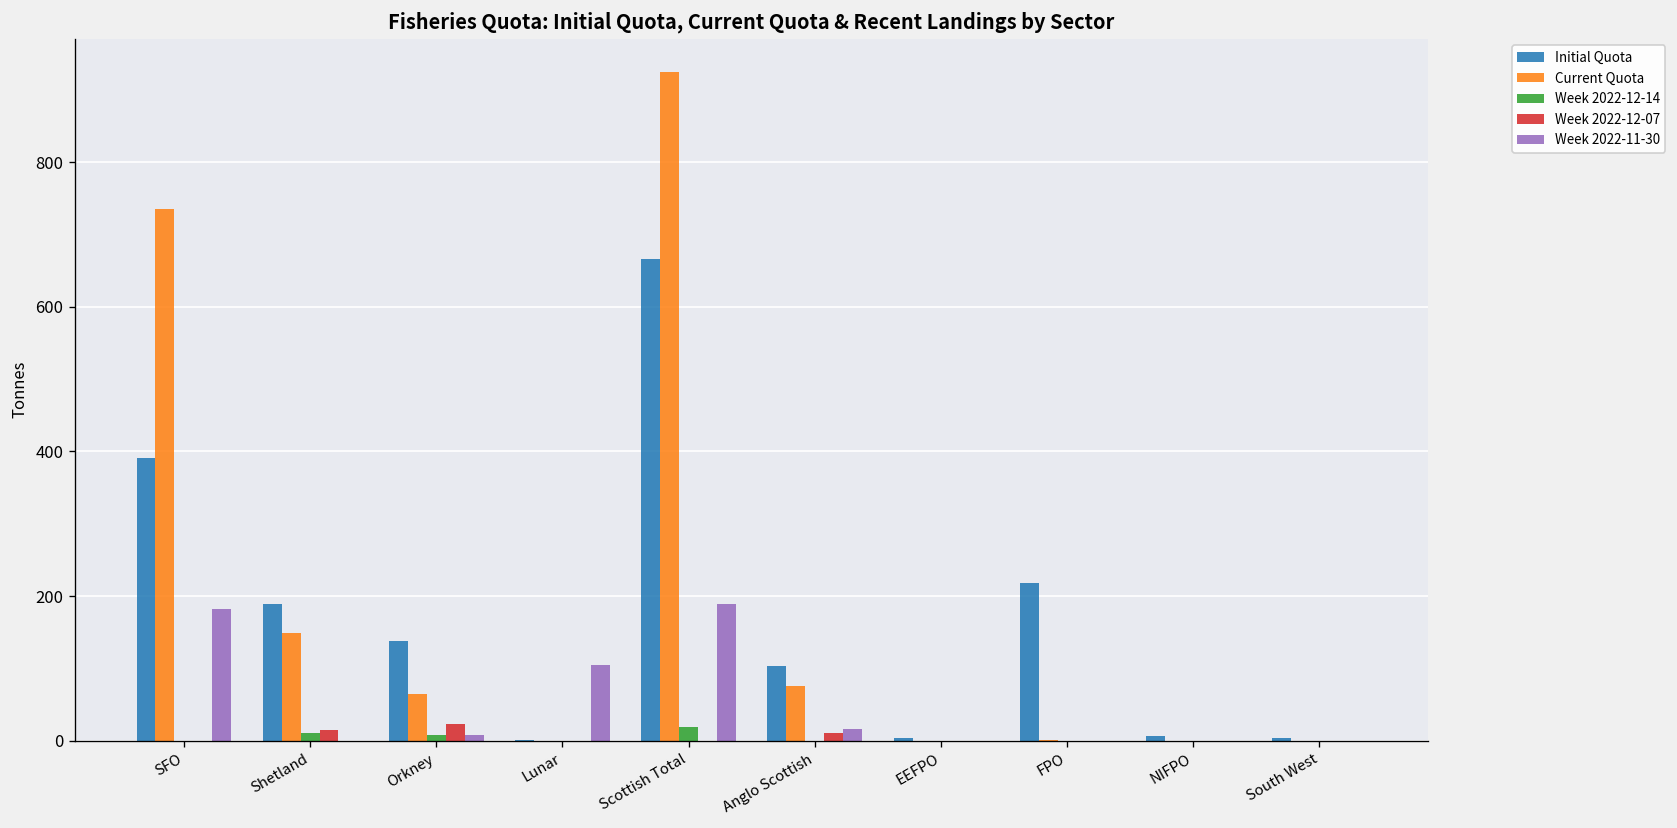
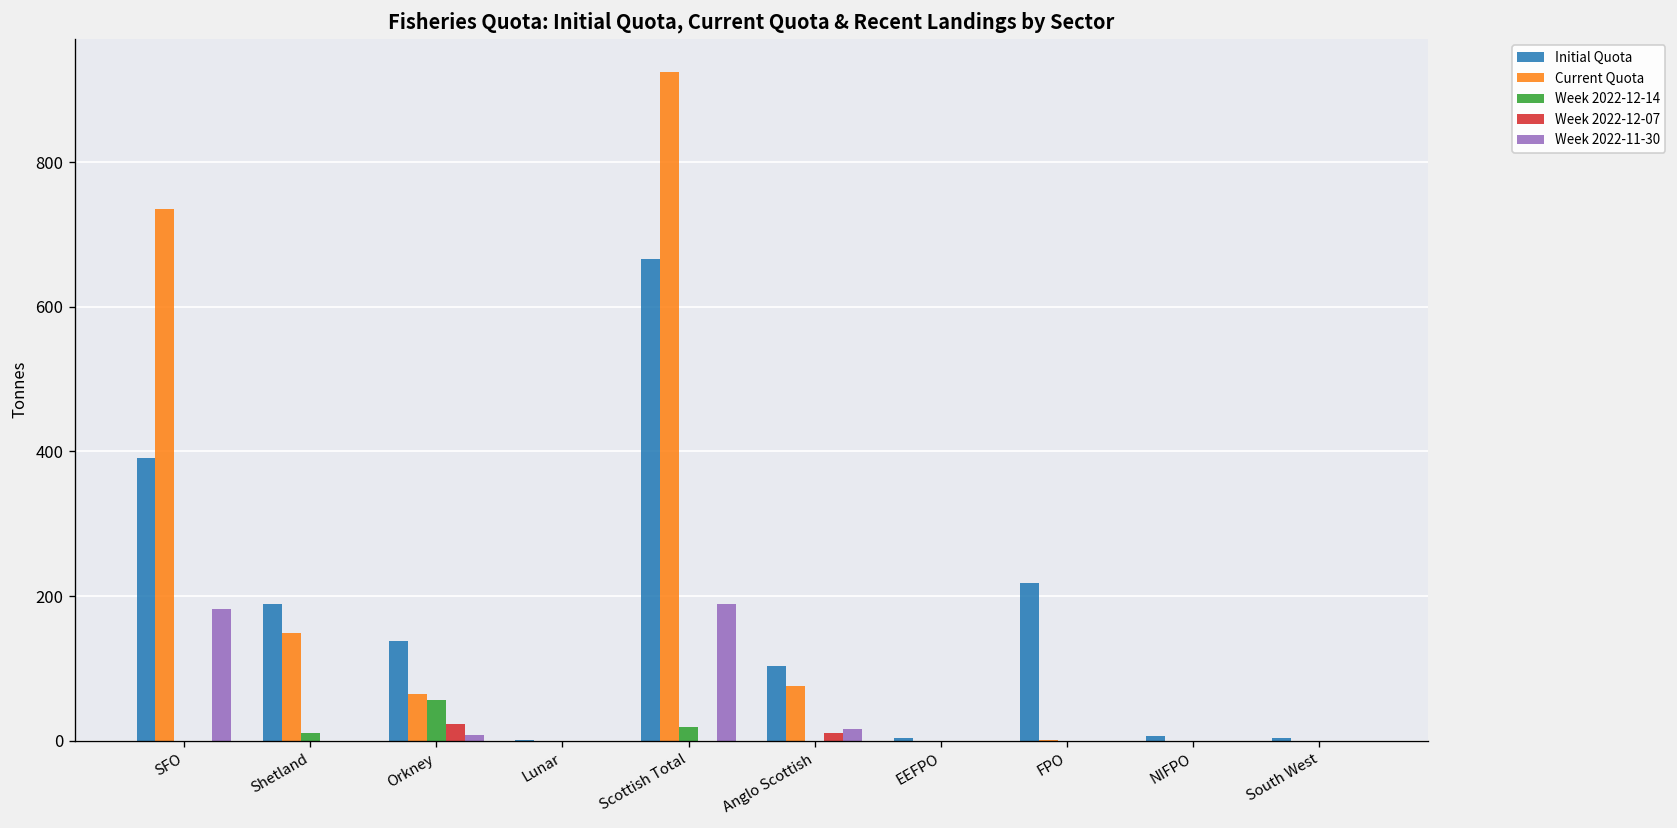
  {
    "Initial Quota": {
      "SFO": 390,
      "Shetland": 190,
      "Orkney": 140,
      "Scottish Total": 670,
      "Anglo Scottish": 100,
      "FPO": 220,
      "NIFPO": 10
    },
    "Current Quota": {
      "SFO": 740,
      "Shetland": 150,
      "Orkney": 60,
      "Lunar": 0,
      "Scottish Total": 920,
      "Anglo Scottish": 80,
      "NIFPO": 0,
      "South West": 0
    },
    "Week 2022-12-14": {
      "SFO": 0,
      "Shetland": 10,
-     "Orkney": 10,
+     "Orkney": 60,
      "Lunar": 0,
      "Scottish Total": 20,
      "Anglo Scottish": 0,
      "EEFPO": 0,
      "FPO": 0,
      "NIFPO": 0,
      "South West": 0
    },
    "Week 2022-12-07": {
      "SFO": 0,
-     "Shetland": 20,
+     "Shetland": 0,
      "Orkney": 20,
      "Lunar": 0,
      "Scottish Total": 0,
      "Anglo Scottish": 10,
      "EEFPO": 0,
      "FPO": 0,
      "NIFPO": 0,
      "South West": 0
    },
    "Week 2022-11-30": {
      "SFO": 180,
      "Shetland": 0,
      "Orkney": 10,
-     "Lunar": 100,
+     "Lunar": 0,
      "Scottish Total": 190,
      "Anglo Scottish": 20,
      "EEFPO": 0,
      "FPO": 0,
      "NIFPO": 0,
      "South West": 0
    }
  }
